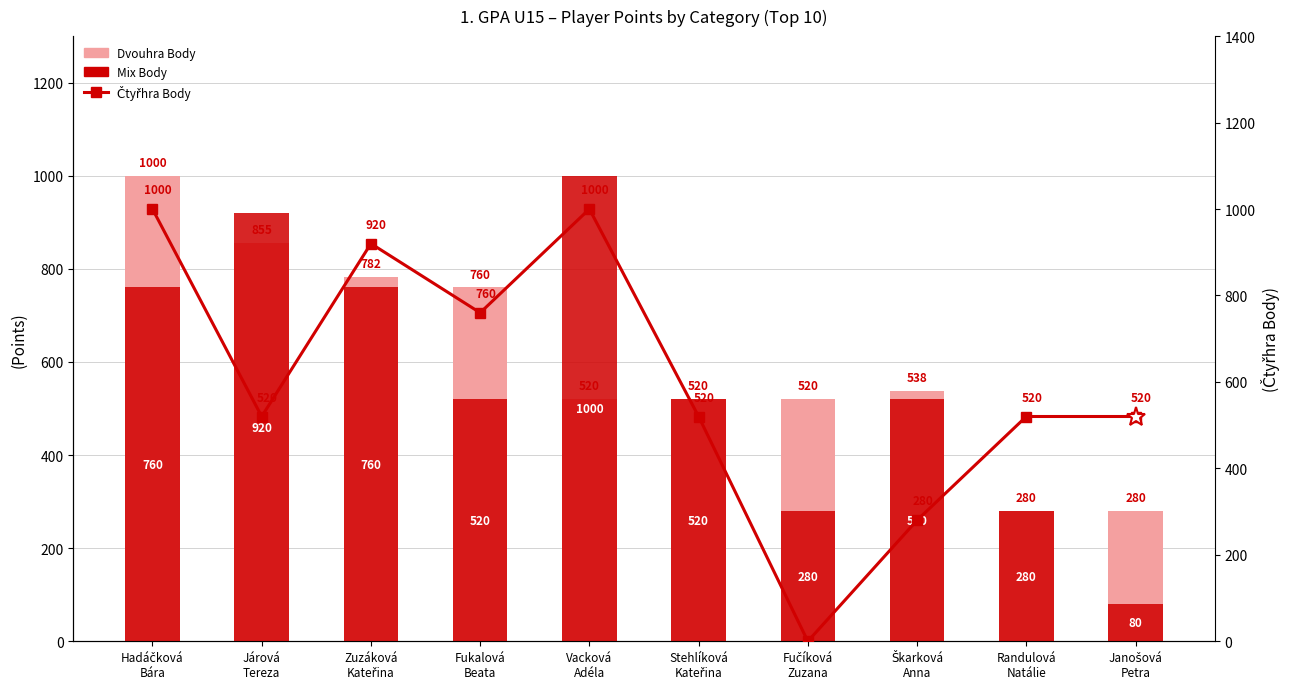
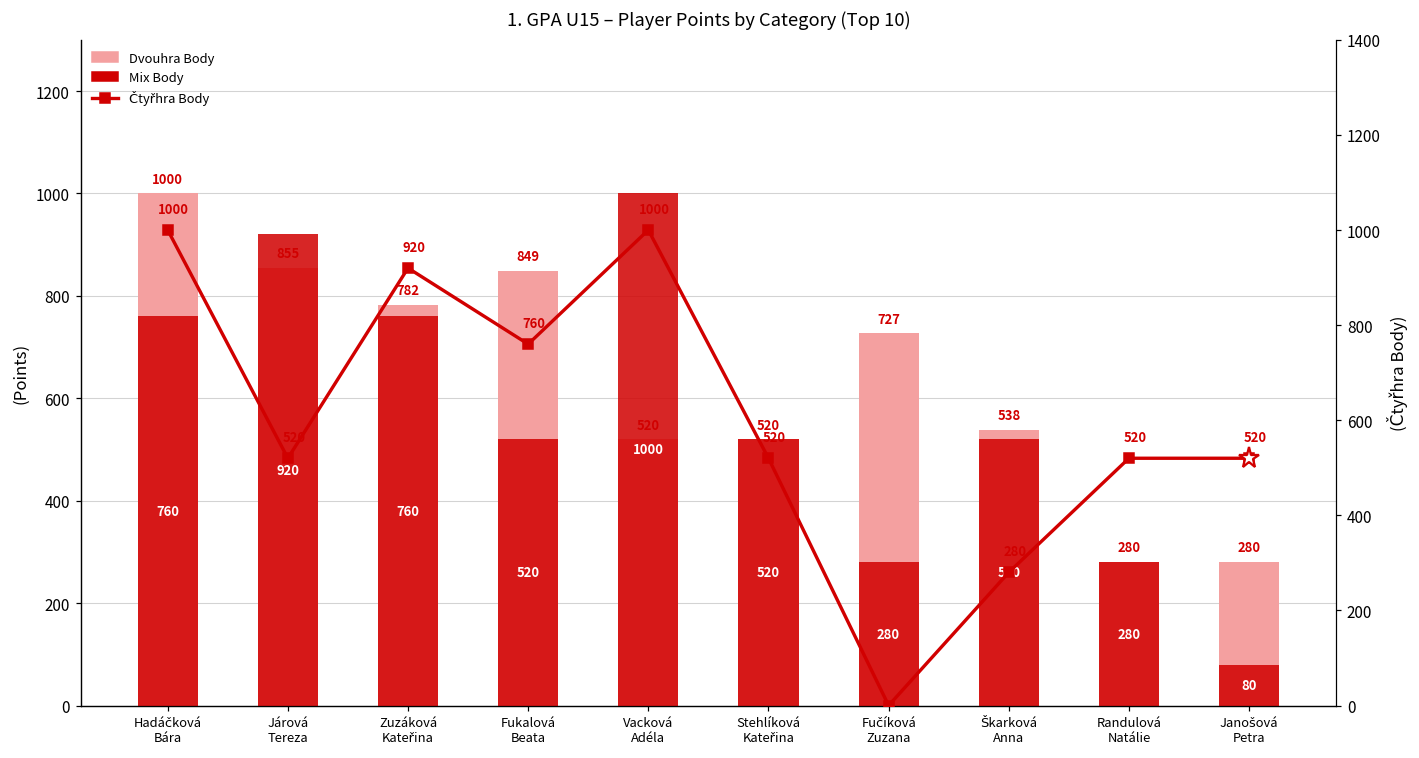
  {
    "Dvouhra Body": {
      "Hadáčková Bára": 1000,
      "Zuzáková Kateřina": 782,
-     "Fukalová Beata": 760,
+     "Fukalová Beata": 849,
      "Stehlíková Kateřina": 520,
-     "Fučíková Zuzana": 520,
+     "Fučíková Zuzana": 727,
      "Škarková Anna": 538,
      "Randulová Natálie": 280,
      "Janošová Petra": 280
    }
  }
